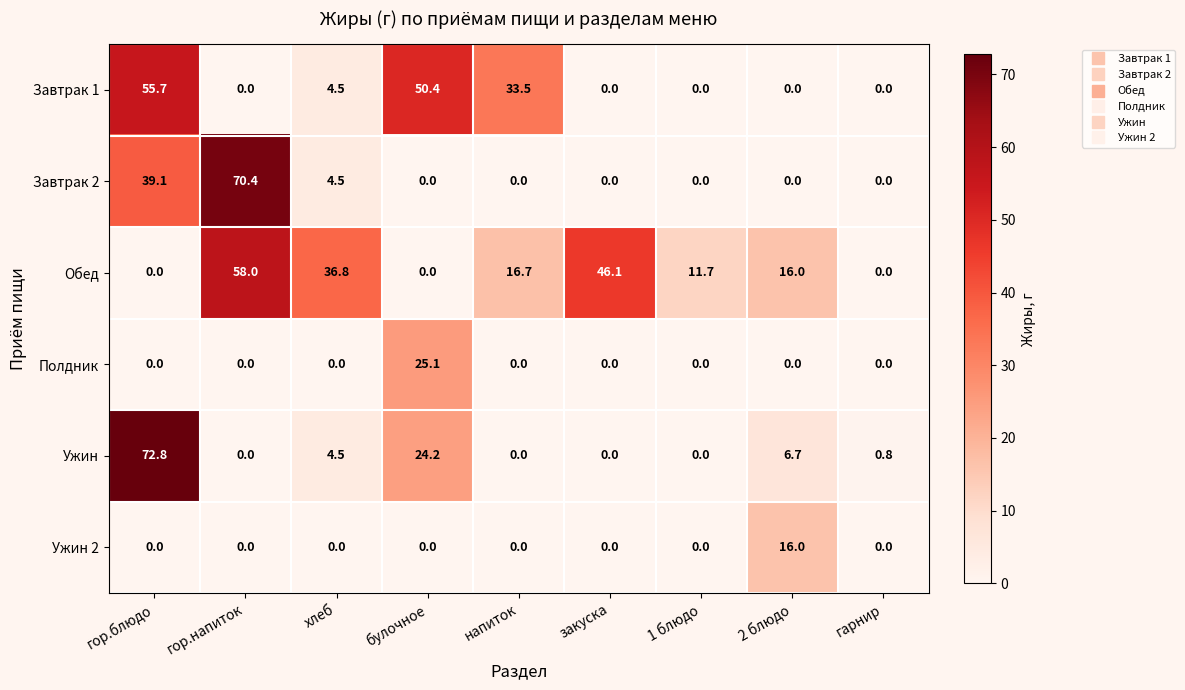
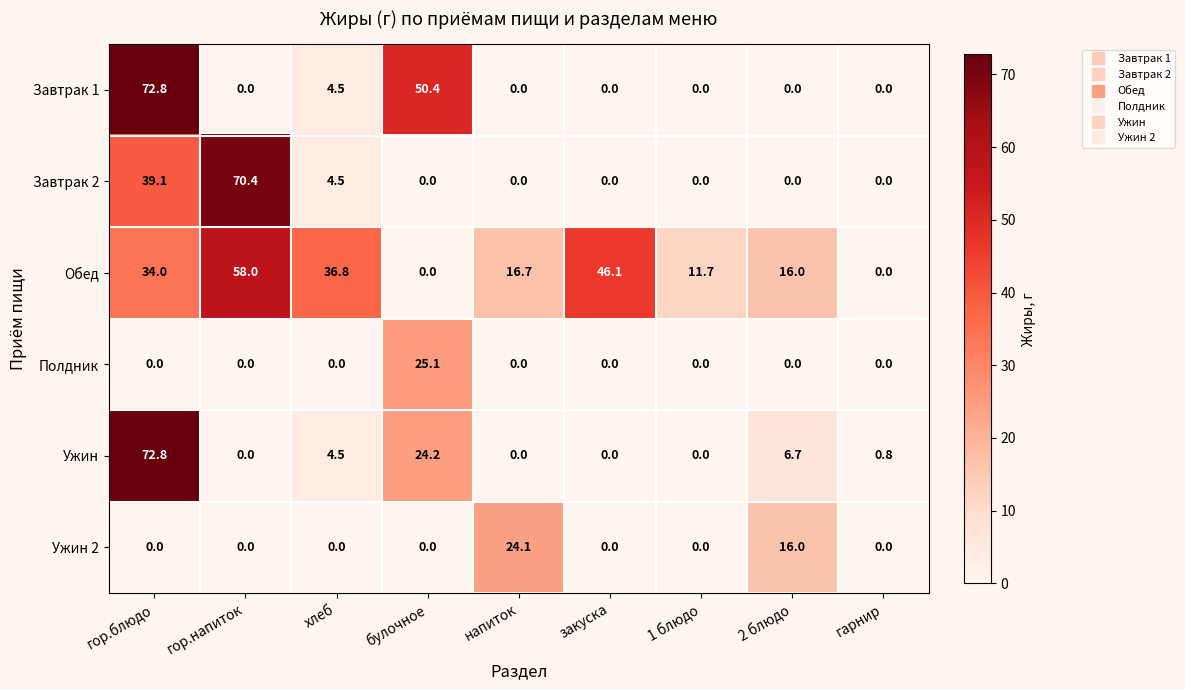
  {
    "Завтрак 1": {
-     "гор.блюдо": 55.7,
+     "гор.блюдо": 72.8,
      "гор.напиток": 0.0,
      "хлеб": 4.5,
      "булочное": 50.4,
-     "напиток": 33.5,
+     "напиток": 0.0,
      "закуска": 0.0,
      "1 блюдо": 0.0,
      "2 блюдо": 0.0,
      "гарнир": 0.0
    },
    "Завтрак 2": {
      "гор.блюдо": 39.1,
      "гор.напиток": 70.4,
      "хлеб": 4.5,
      "булочное": 0.0,
      "напиток": 0.0,
      "закуска": 0.0,
      "1 блюдо": 0.0,
      "2 блюдо": 0.0,
      "гарнир": 0.0
    },
    "Обед": {
-     "гор.блюдо": 0.0,
+     "гор.блюдо": 34.0,
      "гор.напиток": 58.0,
      "хлеб": 36.8,
      "булочное": 0.0,
      "напиток": 16.7,
      "закуска": 46.1,
      "1 блюдо": 11.7,
      "2 блюдо": 16.0,
      "гарнир": 0.0
    },
    "Полдник": {
      "гор.блюдо": 0.0,
      "гор.напиток": 0.0,
      "хлеб": 0.0,
      "булочное": 25.1,
      "напиток": 0.0,
      "закуска": 0.0,
      "1 блюдо": 0.0,
      "2 блюдо": 0.0,
      "гарнир": 0.0
    },
    "Ужин": {
      "гор.блюдо": 72.8,
      "гор.напиток": 0.0,
      "хлеб": 4.5,
      "булочное": 24.2,
      "напиток": 0.0,
      "закуска": 0.0,
      "1 блюдо": 0.0,
      "2 блюдо": 6.7,
      "гарнир": 0.8
    },
    "Ужин 2": {
      "гор.блюдо": 0.0,
      "гор.напиток": 0.0,
      "хлеб": 0.0,
      "булочное": 0.0,
-     "напиток": 0.0,
+     "напиток": 24.1,
      "закуска": 0.0,
      "1 блюдо": 0.0,
      "2 блюдо": 16.0,
      "гарнир": 0.0
    }
  }
